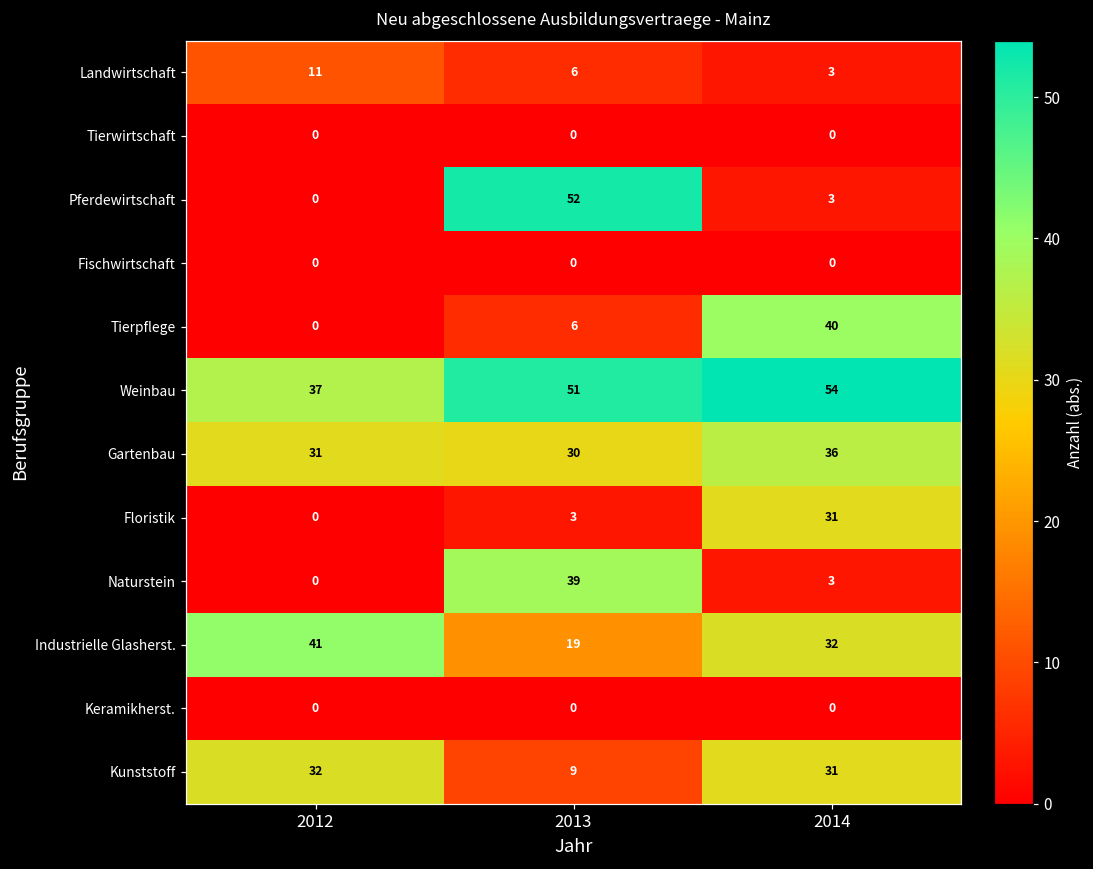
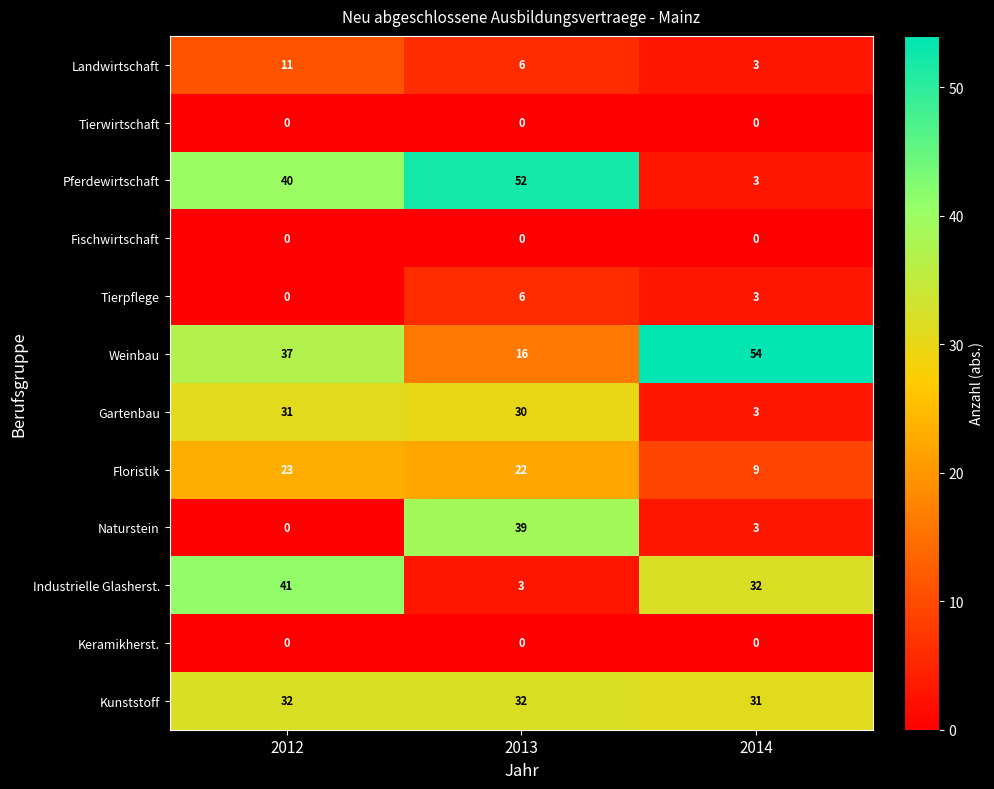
  {
    "Landwirtschaft": {
      "2012": 11,
      "2013": 6,
      "2014": 3
    },
    "Tierwirtschaft": {
      "2012": 0,
      "2013": 0,
      "2014": 0
    },
    "Pferdewirtschaft": {
-     "2012": 0,
+     "2012": 40,
      "2013": 52,
      "2014": 3
    },
    "Fischwirtschaft": {
      "2012": 0,
      "2013": 0,
      "2014": 0
    },
    "Tierpflege": {
      "2012": 0,
      "2013": 6,
-     "2014": 40
+     "2014": 3
    },
    "Weinbau": {
      "2012": 37,
-     "2013": 51,
+     "2013": 16,
      "2014": 54
    },
    "Gartenbau": {
      "2012": 31,
      "2013": 30,
-     "2014": 36
+     "2014": 3
    },
    "Floristik": {
-     "2012": 0,
-     "2013": 3,
-     "2014": 31
+     "2012": 23,
+     "2013": 22,
+     "2014": 9
    },
    "Naturstein": {
      "2012": 0,
      "2013": 39,
      "2014": 3
    },
    "Industrielle Glasherst.": {
      "2012": 41,
-     "2013": 19,
+     "2013": 3,
      "2014": 32
    },
    "Keramikherst.": {
      "2012": 0,
      "2013": 0,
      "2014": 0
    },
    "Kunststoff": {
      "2012": 32,
-     "2013": 9,
+     "2013": 32,
      "2014": 31
    }
  }
